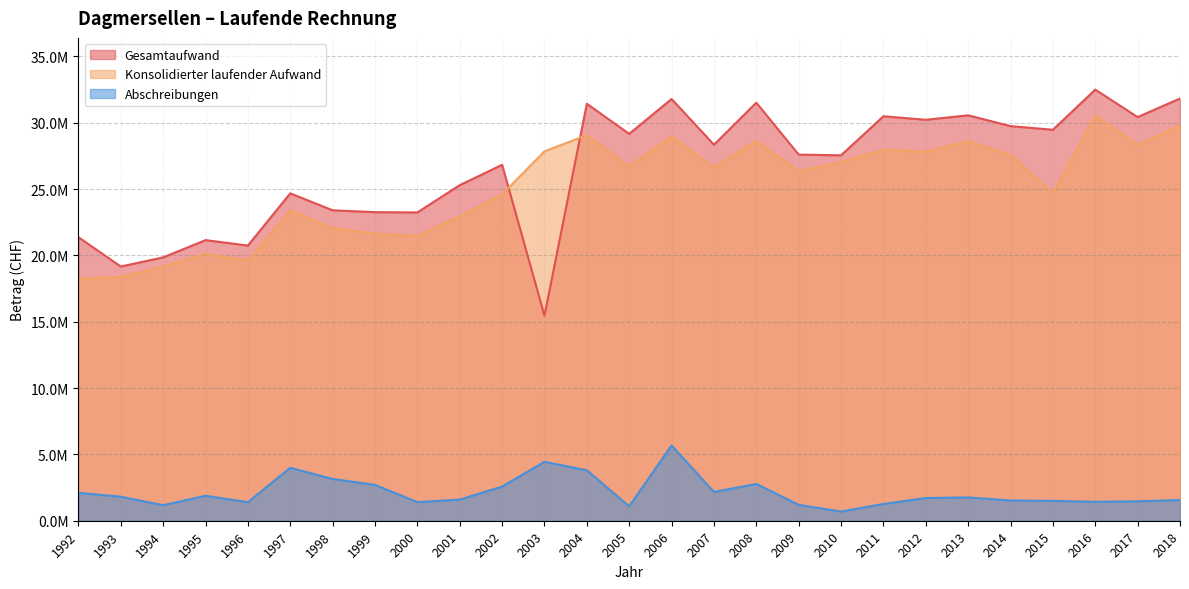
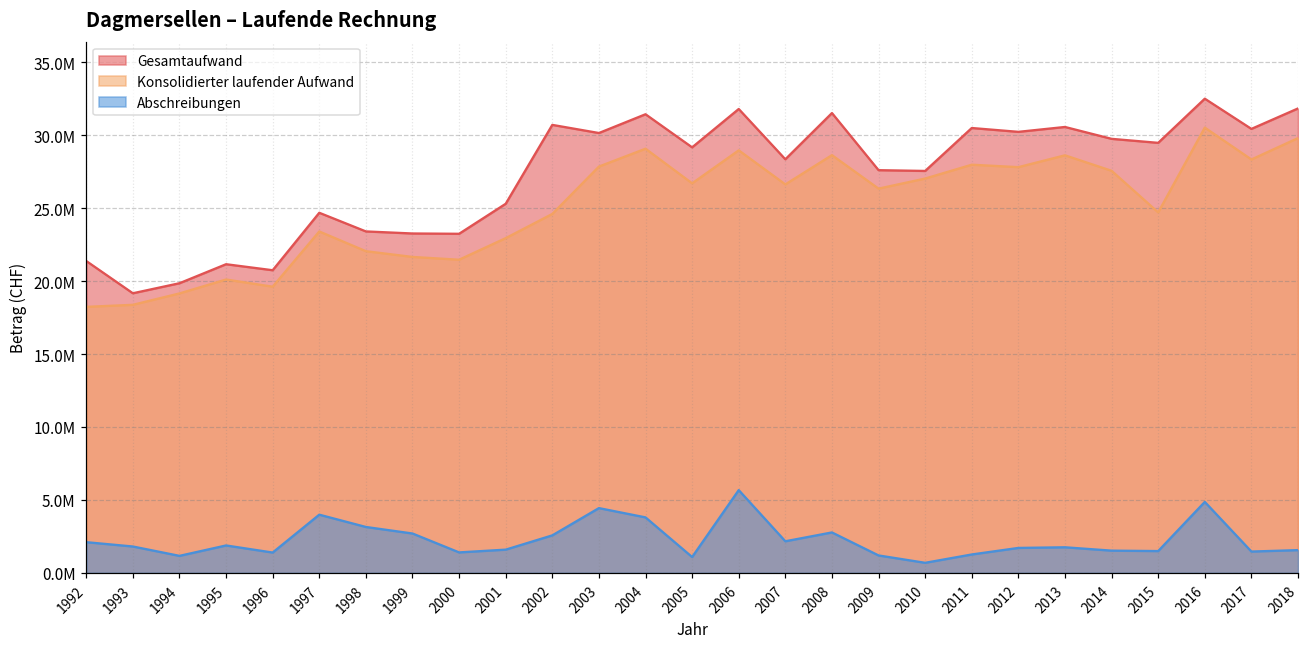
  {
    "Gesamtaufwand": {
      "1992": 21400000,
      "1993": 19200000,
      "1994": 19900000,
      "1995": 21200000,
      "1996": 20700000,
      "1997": 24700000,
      "1998": 23400000,
      "1999": 23300000,
      "2000": 23200000,
      "2001": 25300000,
-     "2002": 26800000,
-     "2003": 15500000,
+     "2002": 30700000,
+     "2003": 30100000,
      "2004": 31400000,
      "2005": 29200000,
      "2006": 31800000,
      "2007": 28300000,
      "2008": 31500000,
      "2009": 27600000,
      "2010": 27500000,
      "2011": 30500000,
      "2012": 30200000,
      "2013": 30600000,
      "2014": 29700000,
      "2015": 29500000,
      "2016": 32500000,
      "2017": 30400000,
      "2018": 31800000
    },
    "Konsolidierter laufender Aufwand": {
      "1992": 18200000,
      "1993": 18400000,
      "1994": 19200000,
      "1995": 20100000,
      "1996": 19600000,
      "1997": 23400000,
      "1998": 22000000,
      "1999": 21700000,
      "2000": 21500000,
      "2001": 22900000,
      "2002": 24600000,
      "2003": 27800000,
      "2004": 29100000,
      "2005": 26700000,
      "2006": 29000000,
      "2007": 26600000,
      "2008": 28600000,
      "2009": 26300000,
      "2010": 27000000,
      "2011": 28000000,
      "2012": 27800000,
      "2013": 28600000,
      "2014": 27600000,
      "2015": 24700000,
      "2016": 30500000,
      "2017": 28300000,
      "2018": 29800000
    },
    "Abschreibungen": {
      "1992": 2100000,
      "1993": 1800000,
      "1994": 1200000,
      "1995": 1900000,
      "1996": 1400000,
      "1997": 4000000,
      "1998": 3100000,
      "1999": 2700000,
      "2000": 1400000,
      "2001": 1600000,
      "2002": 2600000,
      "2003": 4400000,
      "2004": 3800000,
      "2005": 1100000,
      "2006": 5700000,
      "2007": 2200000,
      "2008": 2800000,
      "2009": 1200000,
      "2010": 700000,
      "2011": 1300000,
      "2012": 1700000,
      "2013": 1800000,
      "2014": 1500000,
      "2015": 1500000,
-     "2016": 1400000,
+     "2016": 4900000,
      "2017": 1500000,
      "2018": 1600000
    }
  }
